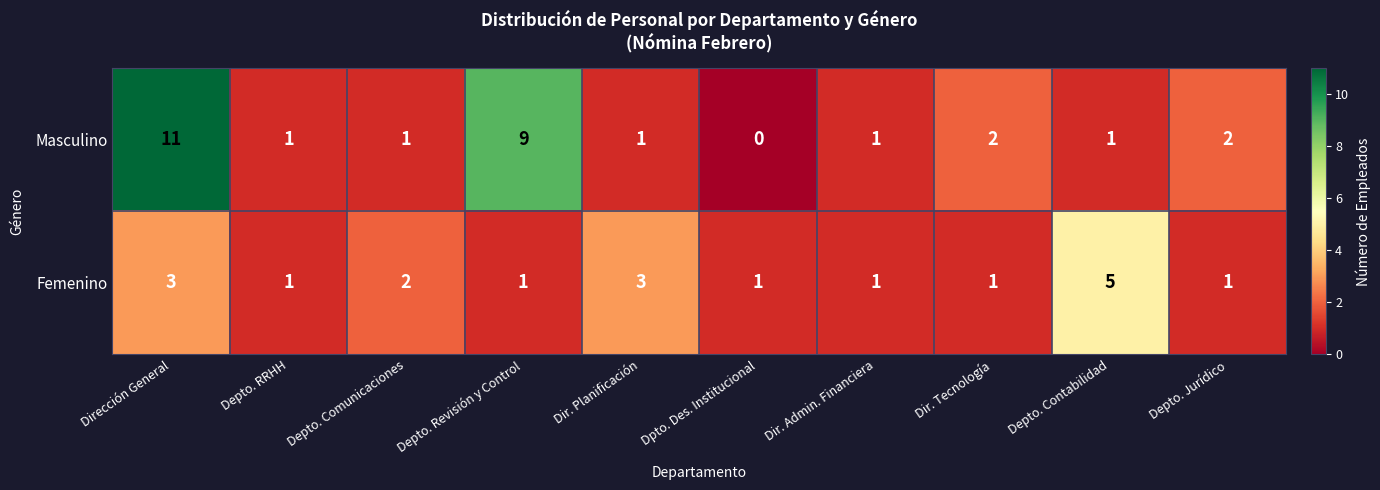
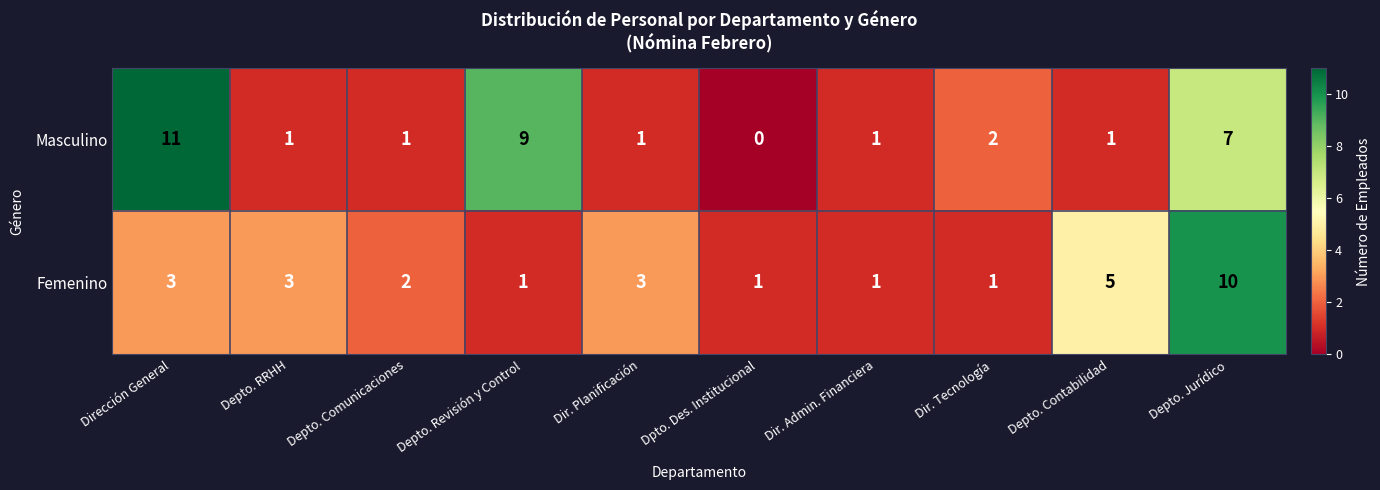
  {
    "Masculino": {
      "Dirección General": 11,
      "Depto. RRHH": 1,
      "Depto. Comunicaciones": 1,
      "Depto. Revisión y Control": 9,
      "Dir. Planificación": 1,
      "Dpto. Des. Institucional": 0,
      "Dir. Admin. Financiera": 1,
      "Dir. Tecnología": 2,
      "Depto. Contabilidad": 1,
-     "Depto. Jurídico": 2
+     "Depto. Jurídico": 7
    },
    "Femenino": {
      "Dirección General": 3,
-     "Depto. RRHH": 1,
+     "Depto. RRHH": 3,
      "Depto. Comunicaciones": 2,
      "Depto. Revisión y Control": 1,
      "Dir. Planificación": 3,
      "Dpto. Des. Institucional": 1,
      "Dir. Admin. Financiera": 1,
      "Dir. Tecnología": 1,
      "Depto. Contabilidad": 5,
-     "Depto. Jurídico": 1
+     "Depto. Jurídico": 10
    }
  }
